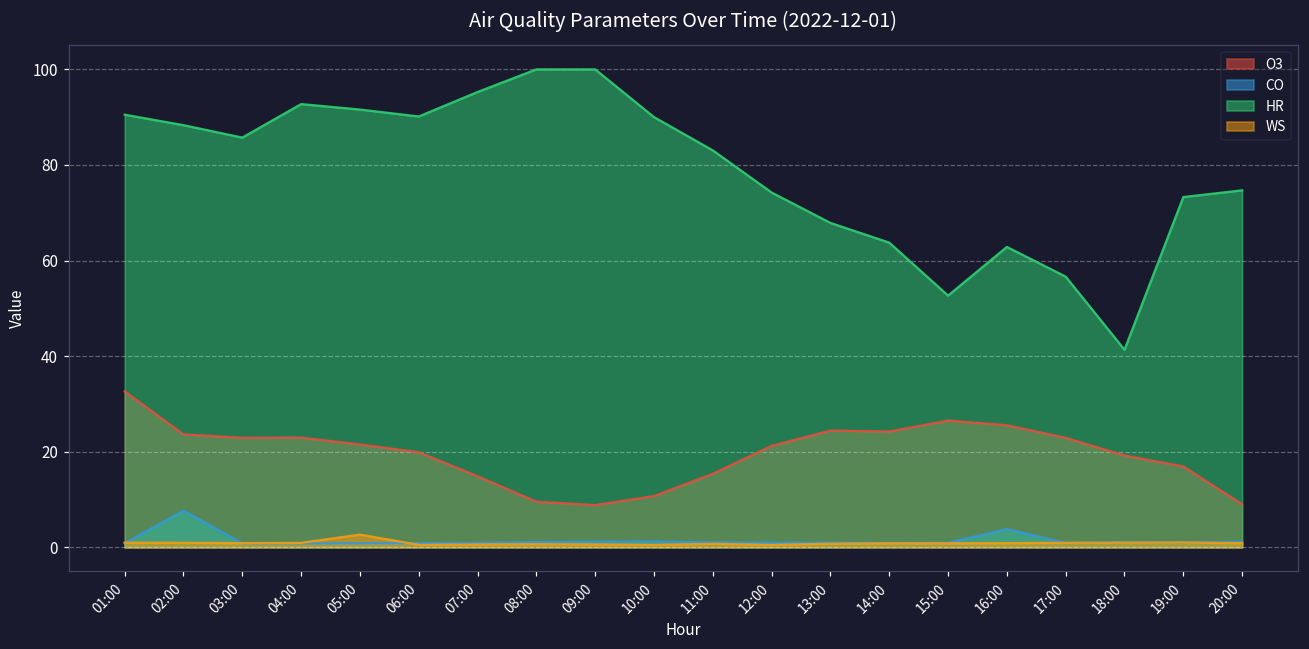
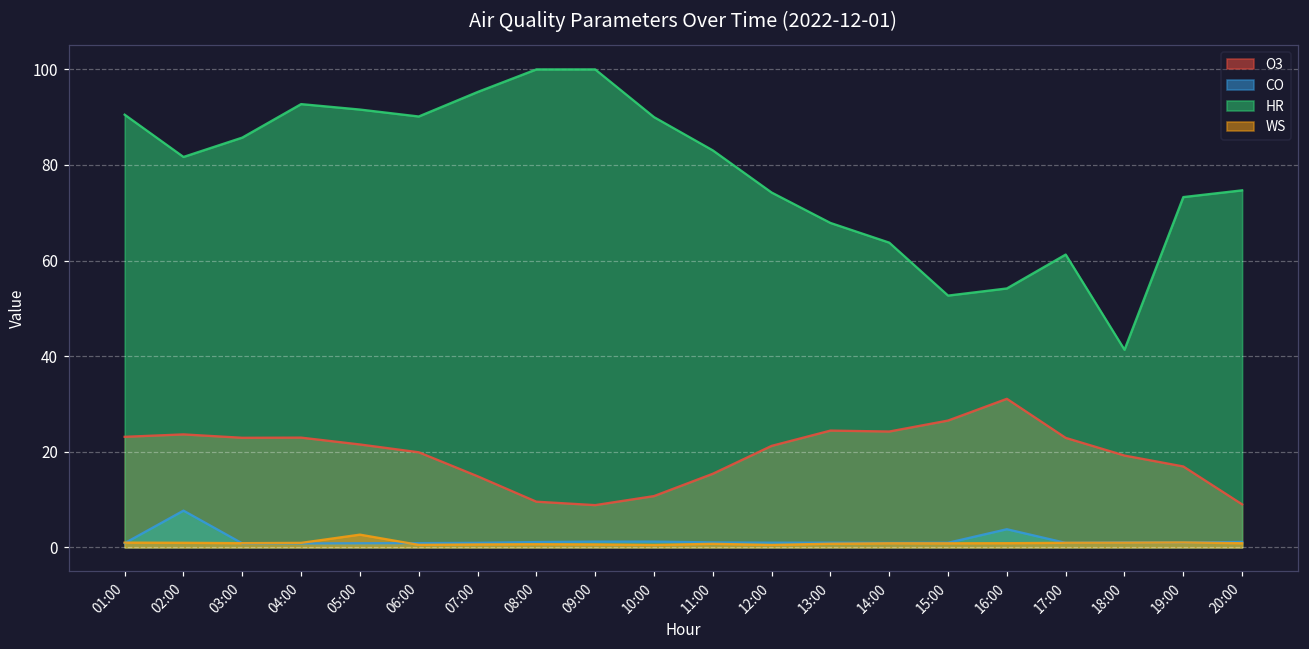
  {
    "O3": {
-     "01:00": 33,
+     "01:00": 23,
      "02:00": 24,
      "03:00": 23,
      "04:00": 23,
      "05:00": 22,
      "06:00": 20,
      "07:00": 15,
      "08:00": 10,
      "09:00": 9,
      "10:00": 11,
      "11:00": 15,
      "12:00": 21,
      "13:00": 24,
      "14:00": 24,
      "15:00": 27,
-     "16:00": 26,
+     "16:00": 31,
      "17:00": 23,
      "18:00": 19,
      "19:00": 17,
      "20:00": 9
    },
    "CO": {
      "02:00": 8,
      "05:00": 1,
      "10:00": 1,
      "16:00": 4
    },
    "HR": {
      "01:00": 91,
-     "02:00": 88,
+     "02:00": 82,
      "03:00": 86,
      "04:00": 93,
      "05:00": 92,
      "06:00": 90,
      "07:00": 95,
      "08:00": 100,
      "09:00": 100,
      "10:00": 90,
      "11:00": 83,
      "12:00": 74,
      "13:00": 68,
      "14:00": 64,
      "15:00": 53,
-     "16:00": 63,
-     "17:00": 57,
+     "16:00": 54,
+     "17:00": 61,
      "18:00": 41,
      "19:00": 73,
      "20:00": 75
    },
    "WS": {
      "02:00": 1,
      "05:00": 3,
      "10:00": 1,
      "16:00": 1
    }
  }
